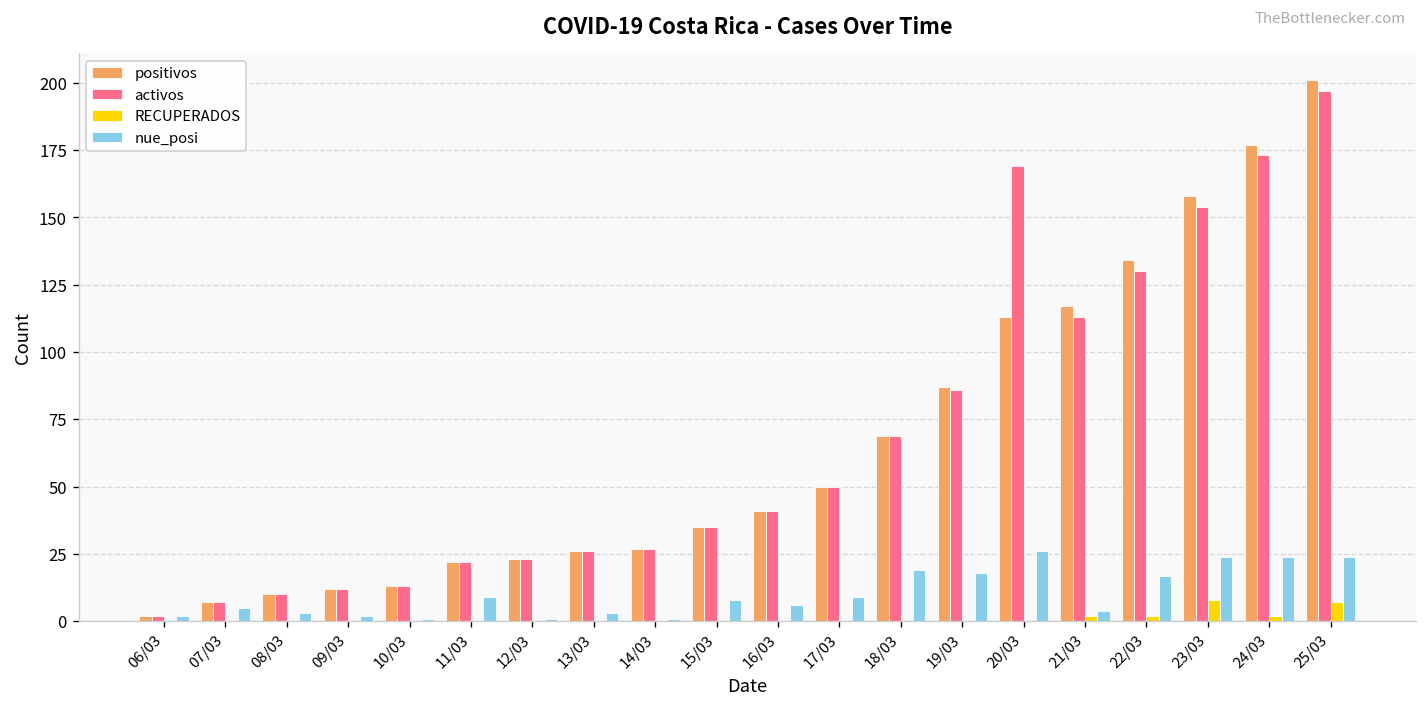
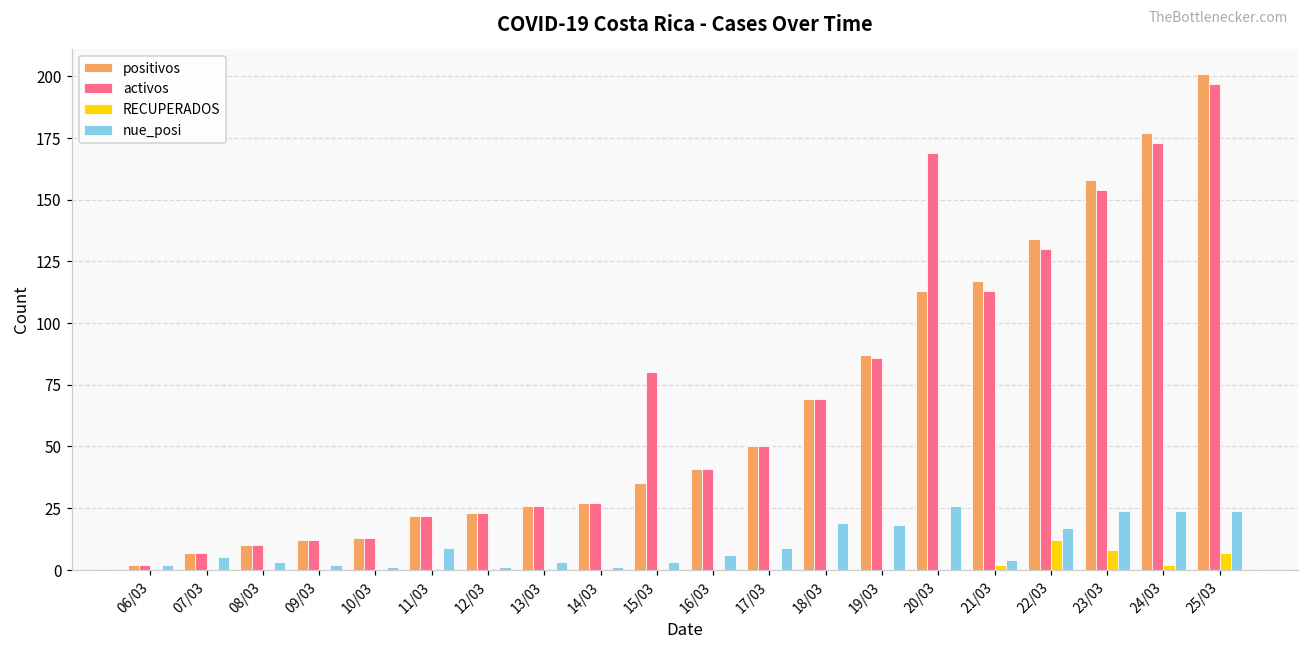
  {
    "positivos": {
      "06/03": 2,
      "07/03": 7,
      "08/03": 10,
      "09/03": 12,
      "10/03": 13,
      "11/03": 22,
      "12/03": 23,
      "13/03": 26,
      "14/03": 27,
      "15/03": 35,
      "16/03": 41,
      "17/03": 50,
      "18/03": 69,
      "19/03": 87,
      "20/03": 113,
      "21/03": 117,
      "22/03": 134,
      "23/03": 158,
      "24/03": 177,
      "25/03": 201
    },
    "activos": {
      "06/03": 2,
      "07/03": 7,
      "08/03": 10,
      "09/03": 12,
      "10/03": 13,
      "11/03": 22,
      "12/03": 23,
      "13/03": 26,
      "14/03": 27,
-     "15/03": 35,
+     "15/03": 80,
      "16/03": 41,
      "17/03": 50,
      "18/03": 69,
      "19/03": 86,
      "20/03": 169,
      "21/03": 113,
      "22/03": 130,
      "23/03": 154,
      "24/03": 173,
      "25/03": 197
    },
    "RECUPERADOS": {
      "06/03": 0,
      "07/03": 0,
      "08/03": 0,
      "09/03": 0,
      "10/03": 0,
      "11/03": 0,
      "12/03": 0,
      "13/03": 0,
      "14/03": 0,
      "15/03": 0,
      "16/03": 0,
      "17/03": 0,
      "18/03": 0,
      "19/03": 0,
      "20/03": 0,
      "21/03": 2,
-     "22/03": 2,
+     "22/03": 12,
      "23/03": 8,
      "24/03": 2,
      "25/03": 7
    },
    "nue_posi": {
      "06/03": 2,
      "07/03": 5,
      "08/03": 3,
      "09/03": 2,
      "11/03": 9,
      "13/03": 3,
-     "15/03": 8,
+     "15/03": 3,
      "16/03": 6,
      "17/03": 9,
      "18/03": 19,
      "19/03": 18,
      "20/03": 26,
      "21/03": 4,
      "22/03": 17,
      "23/03": 24,
      "24/03": 24,
      "25/03": 24
    }
  }
